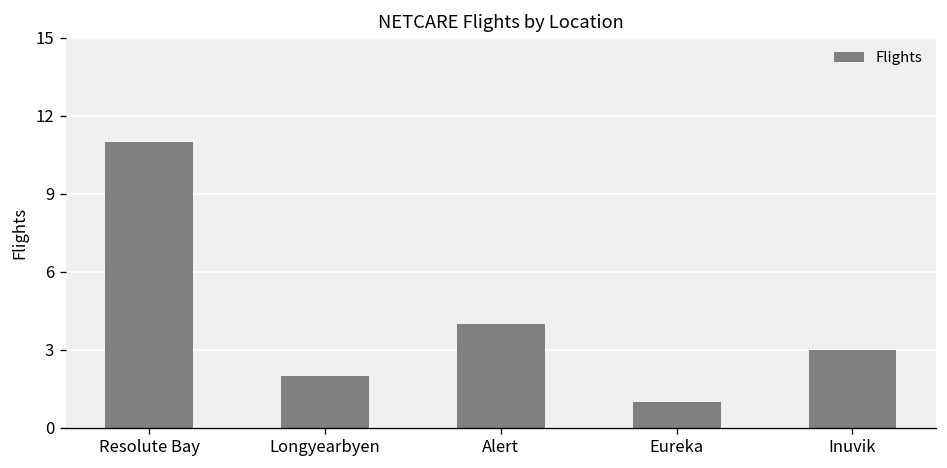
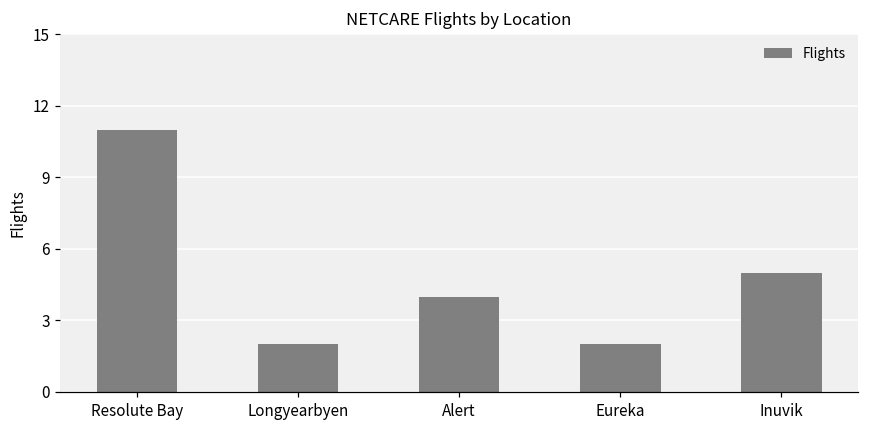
  {
    "Resolute Bay": 11,
    "Longyearbyen": 2,
    "Alert": 4,
-   "Eureka": 1,
-   "Inuvik": 3
+   "Eureka": 2,
+   "Inuvik": 5
  }
